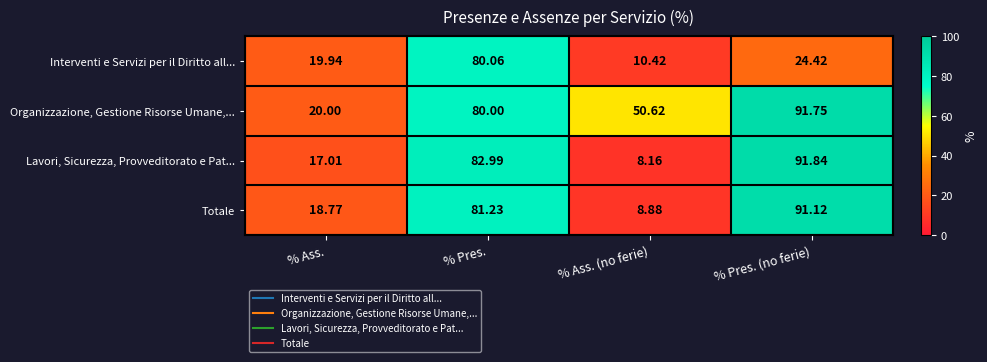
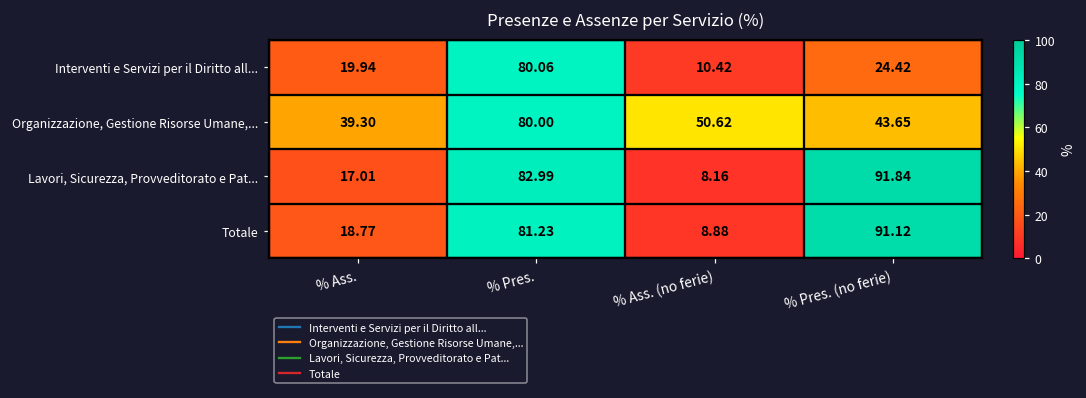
  {
    "Interventi e Servizi per il Diritto all...": {
      "% Ass.": 19.94,
      "% Pres.": 80.06,
      "% Ass. (no ferie)": 10.42,
      "% Pres. (no ferie)": 24.42
    },
    "Organizzazione, Gestione Risorse Umane,...": {
-     "% Ass.": 20.00,
+     "% Ass.": 39.30,
      "% Pres.": 80.00,
      "% Ass. (no ferie)": 50.62,
-     "% Pres. (no ferie)": 91.75
+     "% Pres. (no ferie)": 43.65
    },
    "Lavori, Sicurezza, Provveditorato e Pat...": {
      "% Ass.": 17.01,
      "% Pres.": 82.99,
      "% Ass. (no ferie)": 8.16,
      "% Pres. (no ferie)": 91.84
    },
    "Totale": {
      "% Ass.": 18.77,
      "% Pres.": 81.23,
      "% Ass. (no ferie)": 8.88,
      "% Pres. (no ferie)": 91.12
    }
  }
